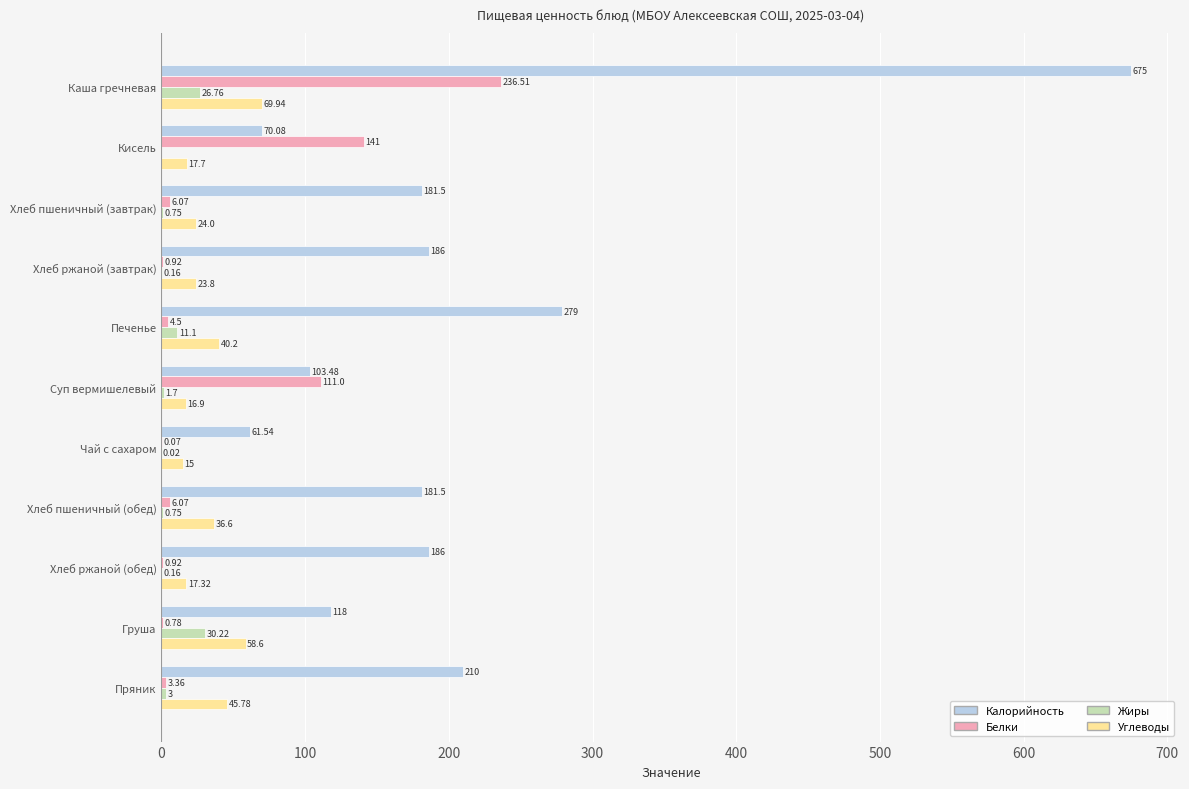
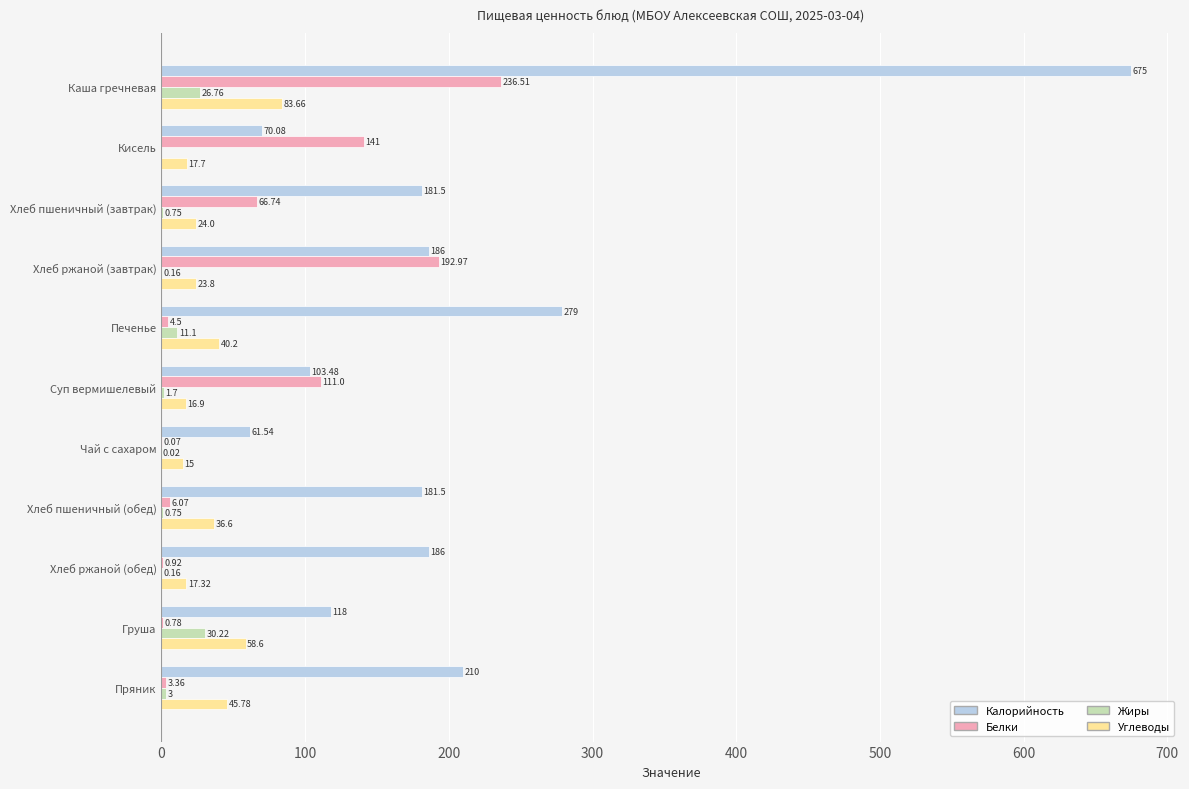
  {
    "Белки": {
      "Каша гречневая": 236.51,
      "Кисель": 141,
-     "Хлеб пшеничный (завтрак)": 6.07,
-     "Хлеб ржаной (завтрак)": 0.92,
+     "Хлеб пшеничный (завтрак)": 66.74,
+     "Хлеб ржаной (завтрак)": 192.97,
      "Печенье": 4.5,
      "Суп вермишелевый": 111.0,
      "Чай с сахаром": 0.07,
      "Хлеб пшеничный (обед)": 6.07,
      "Хлеб ржаной (обед)": 0.92,
      "Груша": 0.78,
      "Пряник": 3.36
    },
    "Углеводы": {
-     "Каша гречневая": 69.94,
+     "Каша гречневая": 83.66,
      "Кисель": 17.7,
      "Хлеб пшеничный (завтрак)": 24.0,
      "Хлеб ржаной (завтрак)": 23.8,
      "Печенье": 40.2,
      "Суп вермишелевый": 16.9,
      "Чай с сахаром": 15,
      "Хлеб пшеничный (обед)": 36.6,
      "Хлеб ржаной (обед)": 17.32,
      "Груша": 58.6,
      "Пряник": 45.78
    }
  }
